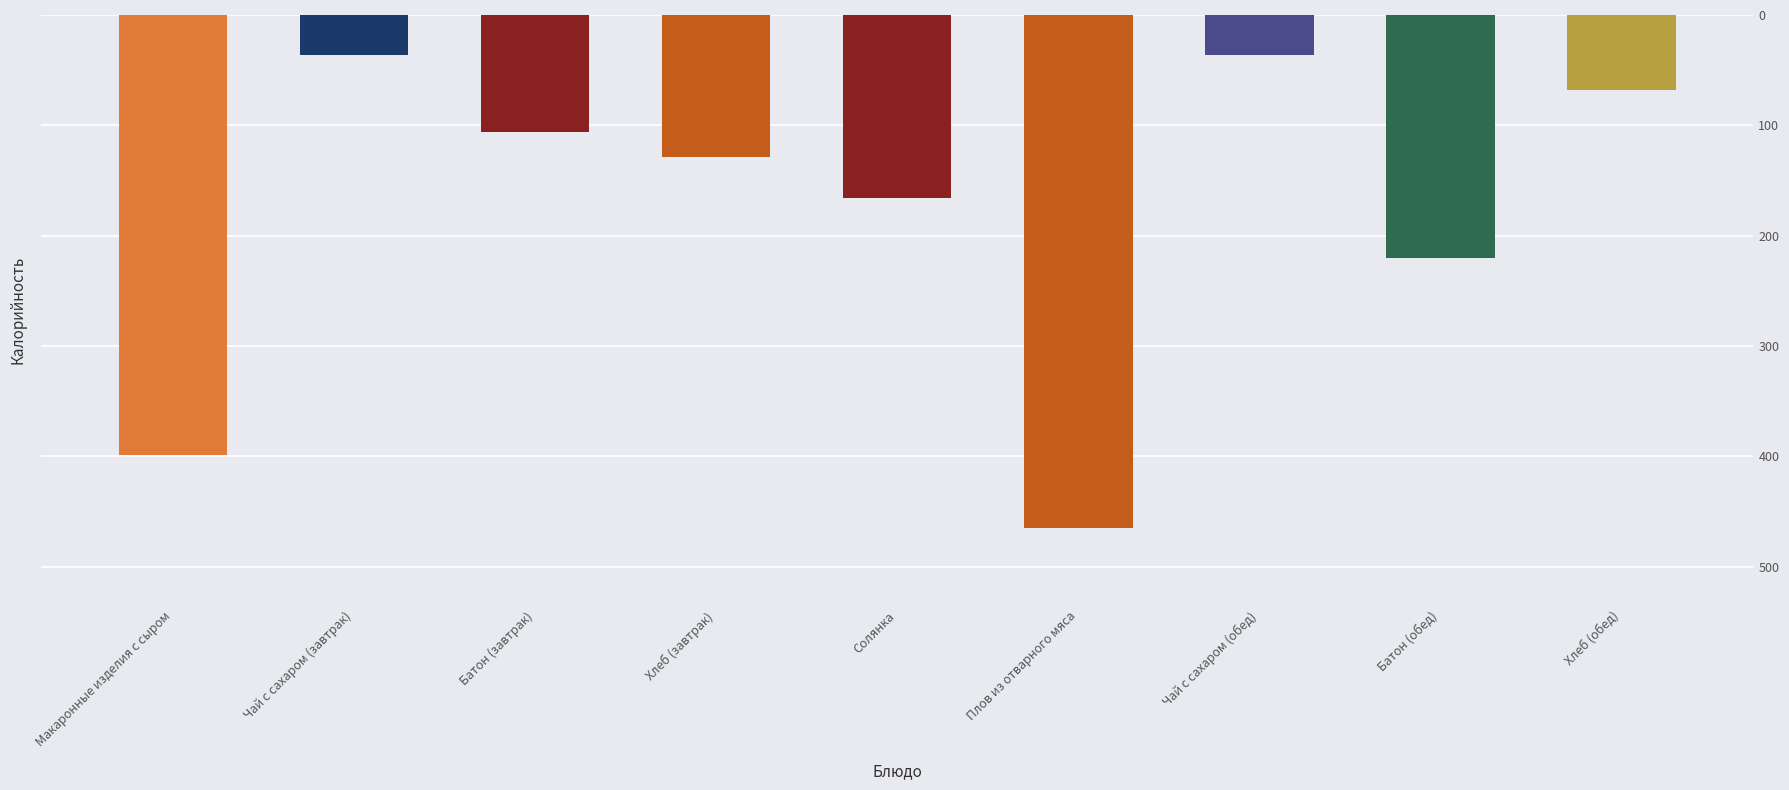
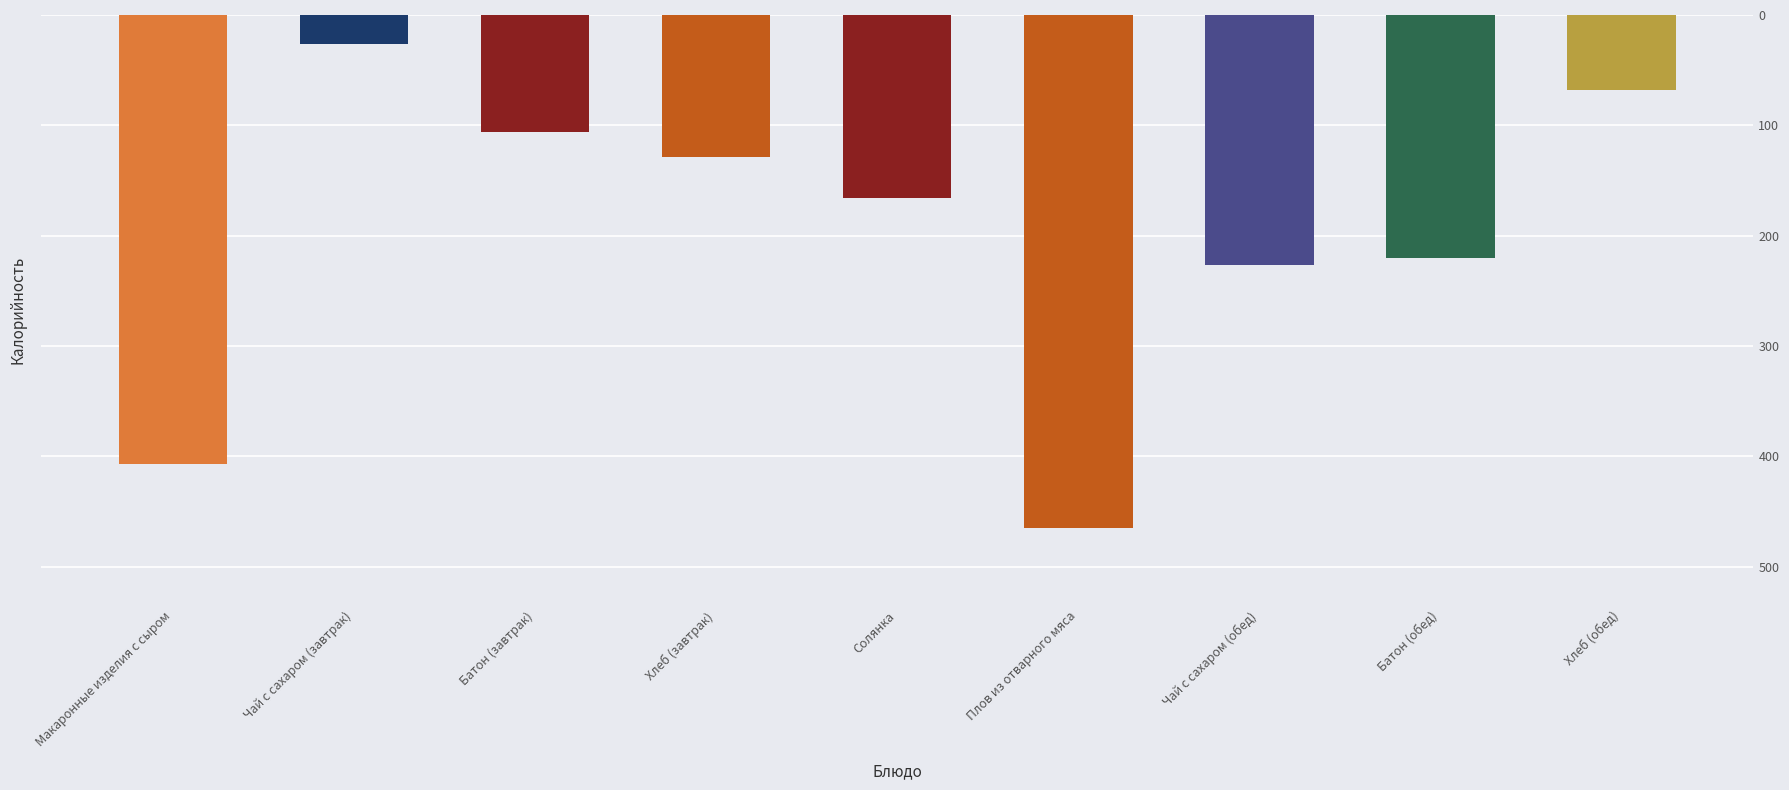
  {
-   "Макаронные изделия с сыром": 399,
-   "Чай с сахаром (завтрак)": 36,
+   "Макаронные изделия с сыром": 407,
+   "Чай с сахаром (завтрак)": 26,
    "Батон (завтрак)": 106,
    "Хлеб (завтрак)": 129,
    "Солянка": 166,
    "Плов из отварного мяса": 465,
-   "Чай с сахаром (обед)": 36,
+   "Чай с сахаром (обед)": 227,
    "Батон (обед)": 220,
    "Хлеб (обед)": 68
  }
